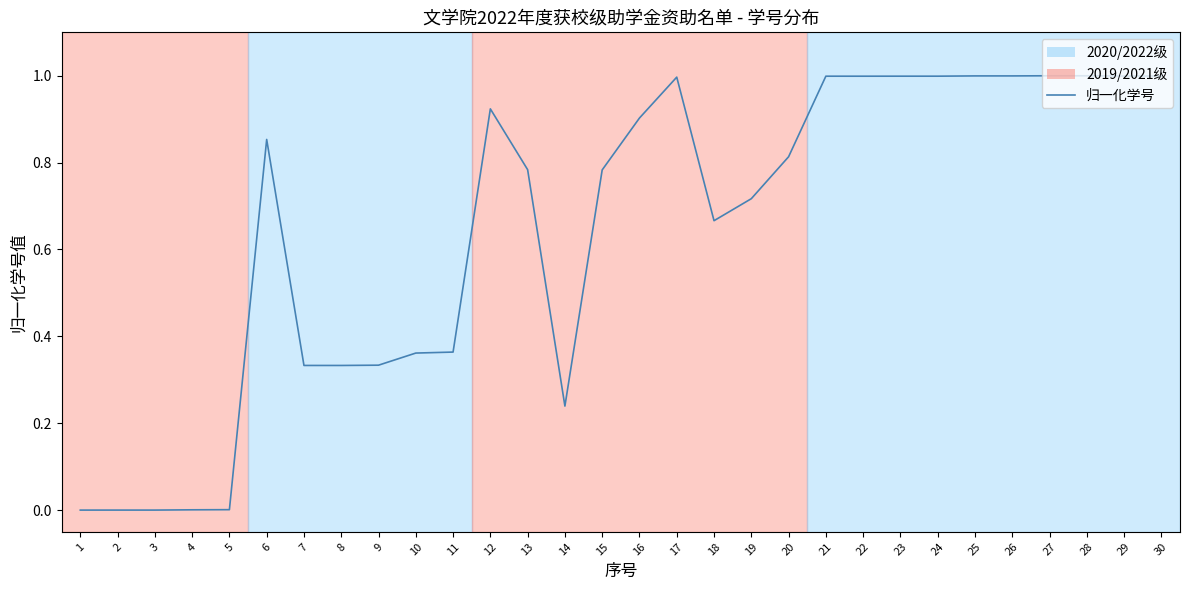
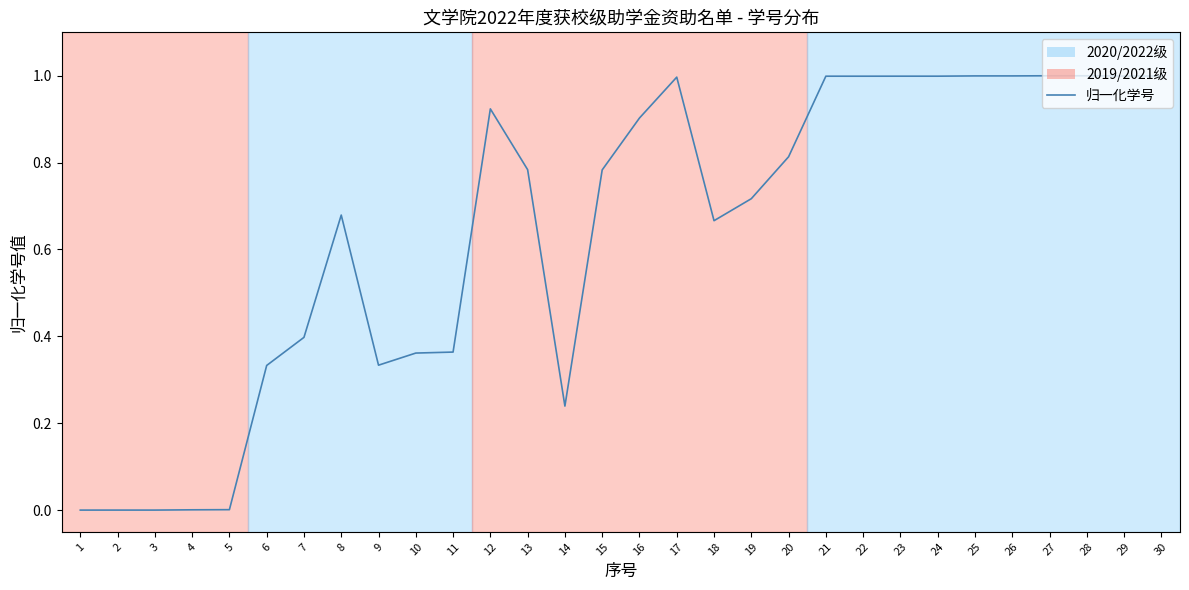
  {
    "1": 0.00,
    "2": 0.00,
    "3": 0.00,
    "4": 0.00,
    "5": 0.00,
-   "6": 0.85,
-   "7": 0.33,
-   "8": 0.33,
+   "6": 0.33,
+   "7": 0.40,
+   "8": 0.68,
    "9": 0.33,
    "10": 0.36,
    "11": 0.36,
    "12": 0.92,
    "13": 0.78,
    "14": 0.24,
    "15": 0.78,
    "16": 0.90,
    "17": 1.00,
    "18": 0.67,
    "19": 0.72,
    "20": 0.81,
    "21": 1.00,
    "22": 1.00,
    "23": 1.00,
    "24": 1.00,
    "25": 1.00,
    "26": 1.00
  }
